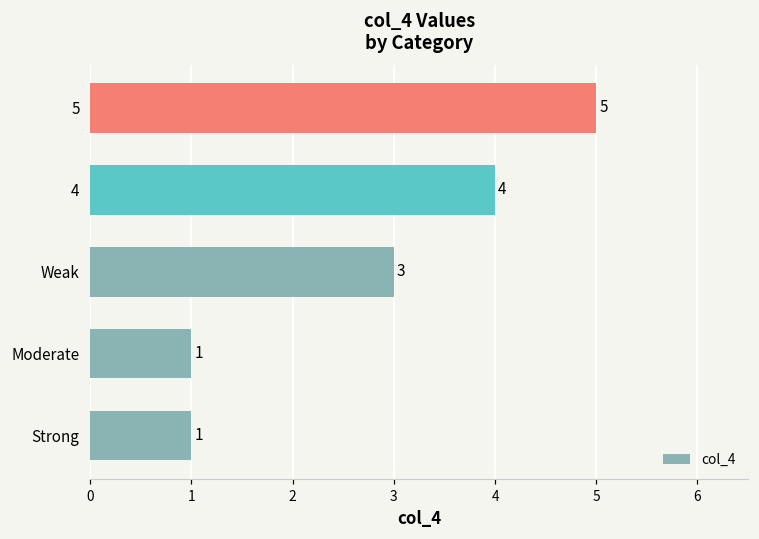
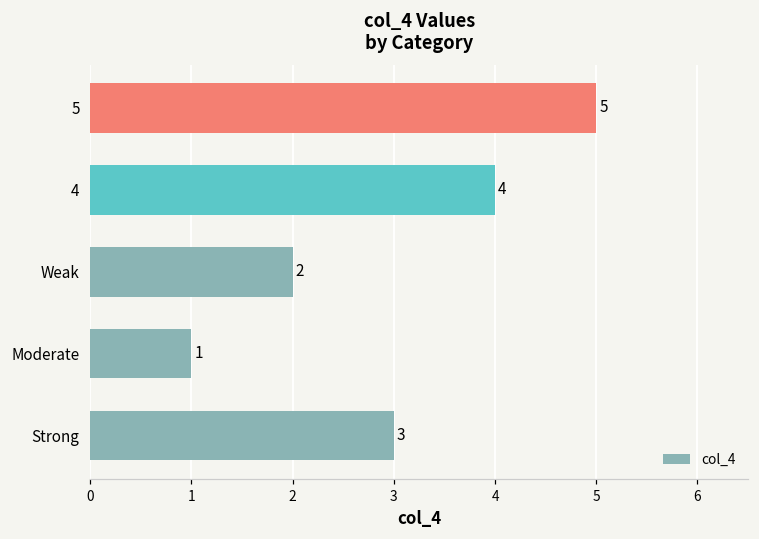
  {
    "5": 5,
    "4": 4,
-   "Weak": 3,
+   "Weak": 2,
    "Moderate": 1,
-   "Strong": 1
+   "Strong": 3
  }
